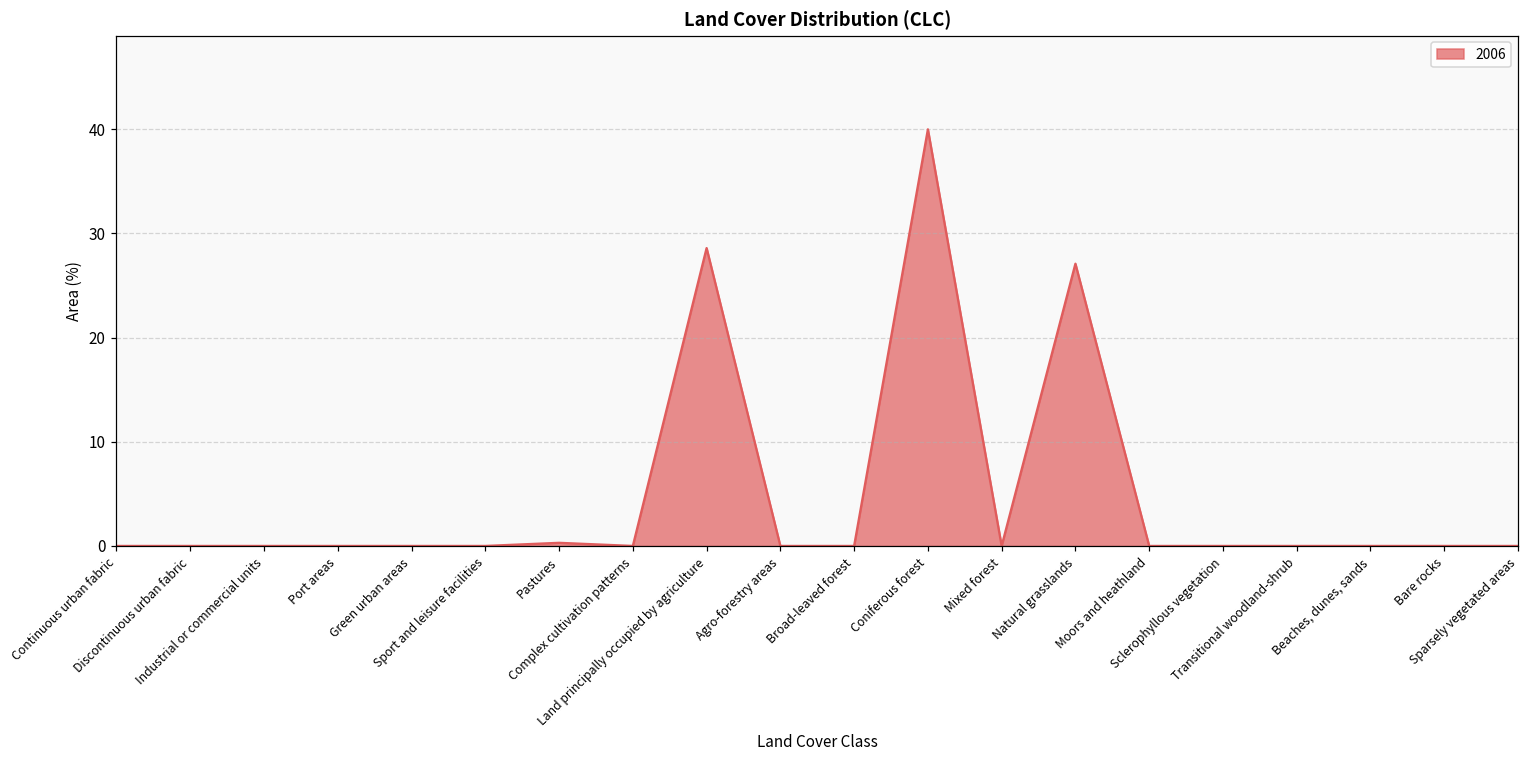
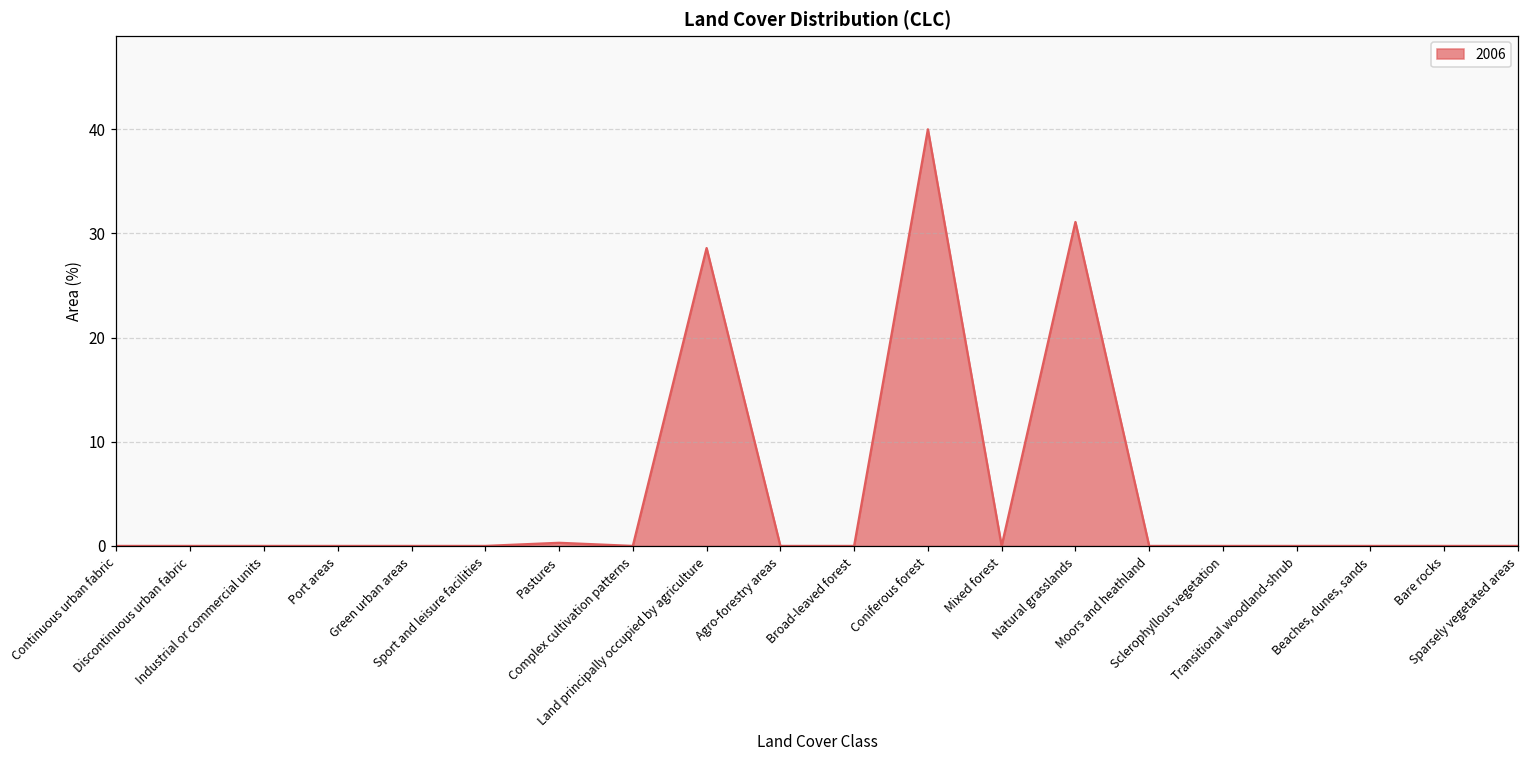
  {
    "Continuous urban fabric": 0,
    "Discontinuous urban fabric": 0,
    "Industrial or commercial units": 0,
    "Port areas": 0,
    "Green urban areas": 0,
    "Sport and leisure facilities": 0,
    "Pastures": 0,
    "Complex cultivation patterns": 0,
    "Land principally occupied by agriculture": 29,
    "Agro-forestry areas": 0,
    "Broad-leaved forest": 0,
    "Coniferous forest": 40,
    "Mixed forest": 0,
-   "Natural grasslands": 27,
+   "Natural grasslands": 31,
    "Moors and heathland": 0,
    "Sclerophyllous vegetation": 0,
    "Transitional woodland-shrub": 0,
    "Beaches, dunes, sands": 0,
    "Bare rocks": 0,
    "Sparsely vegetated areas": 0
  }
